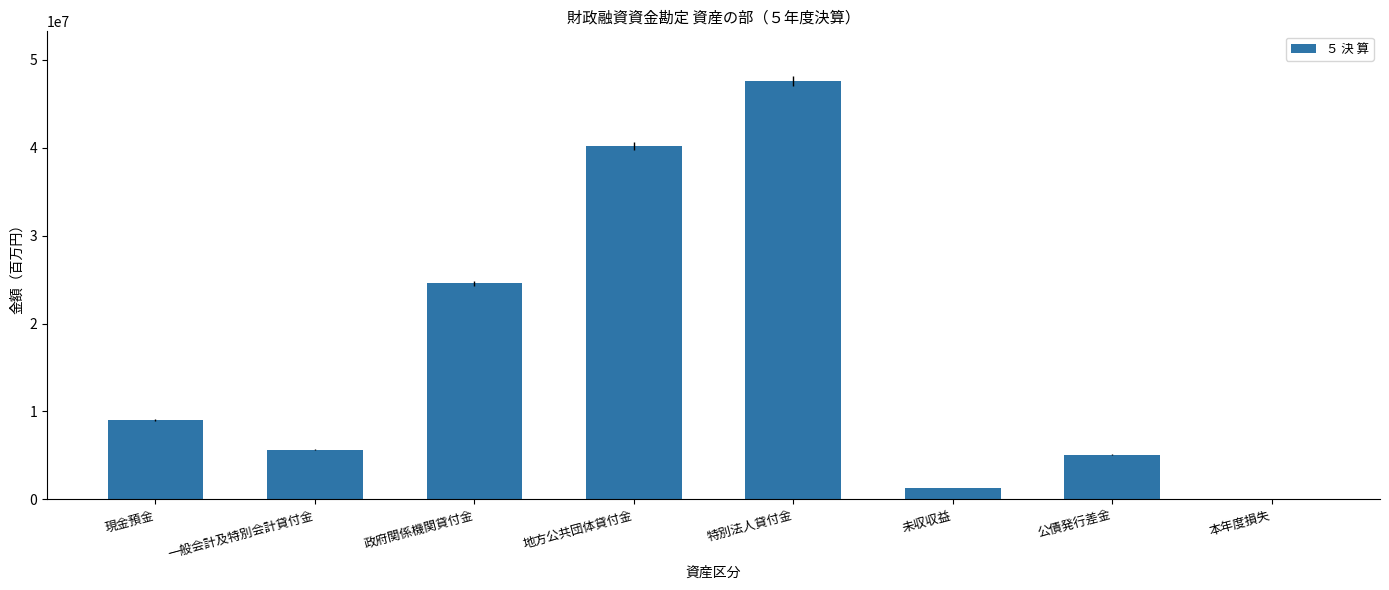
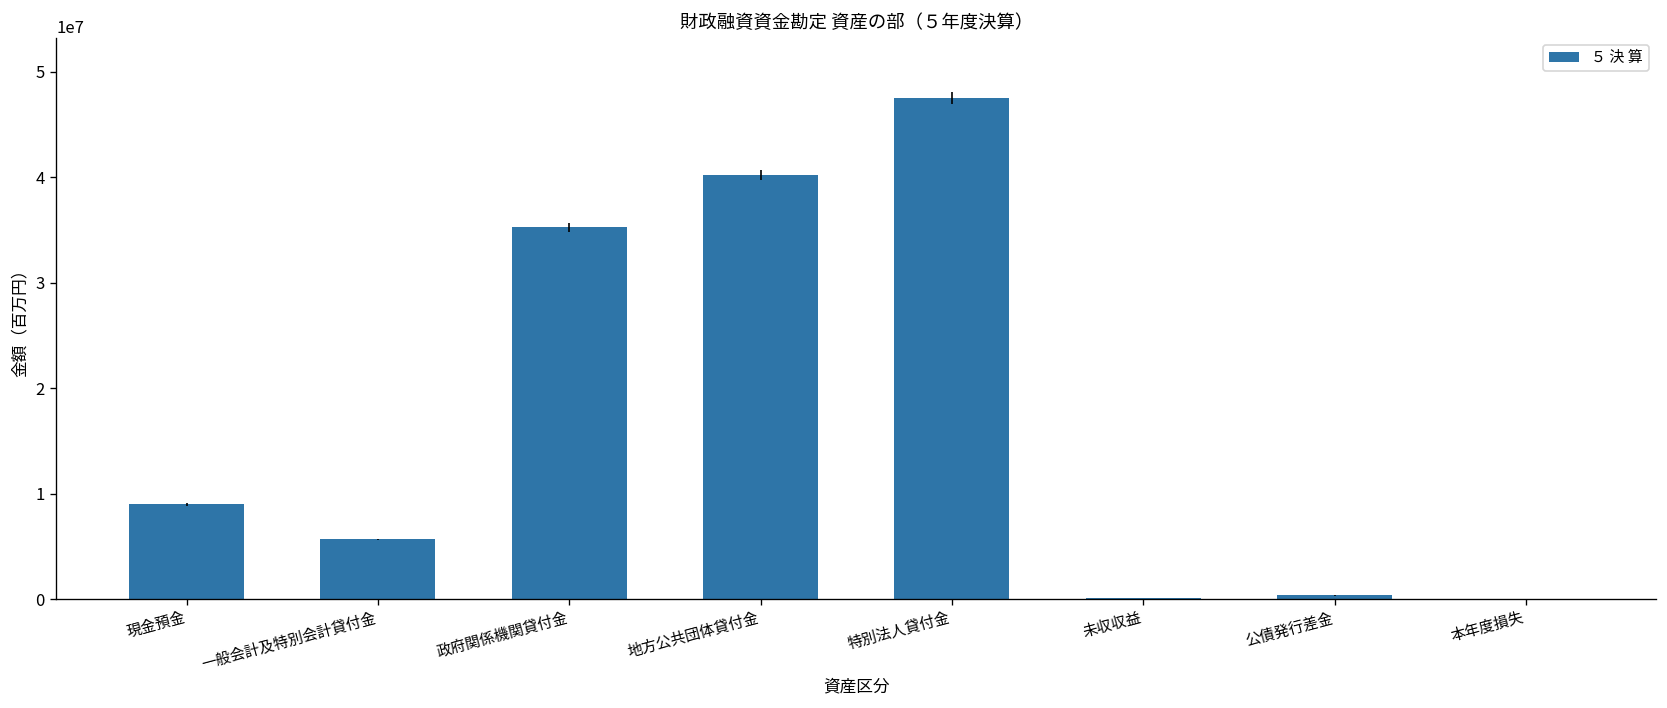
  {
    "現金預金": 9000000,
    "一般会計及特別会計貸付金": 6000000,
-   "政府関係機関貸付金": 25000000,
+   "政府関係機関貸付金": 35000000,
    "地方公共団体貸付金": 40000000,
    "特別法人貸付金": 48000000,
-   "未収収益": 1000000,
-   "公債発行差金": 5000000
+   "未収収益": 0,
+   "公債発行差金": 0
  }
